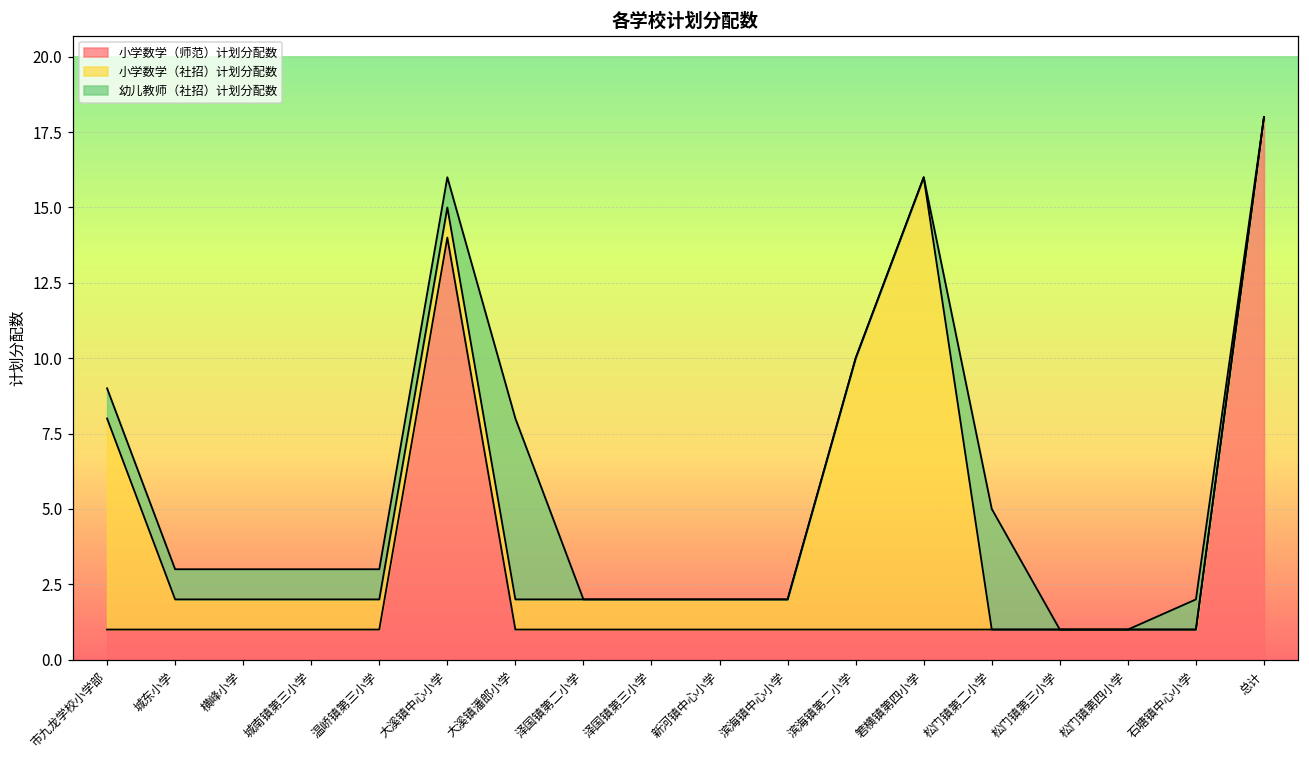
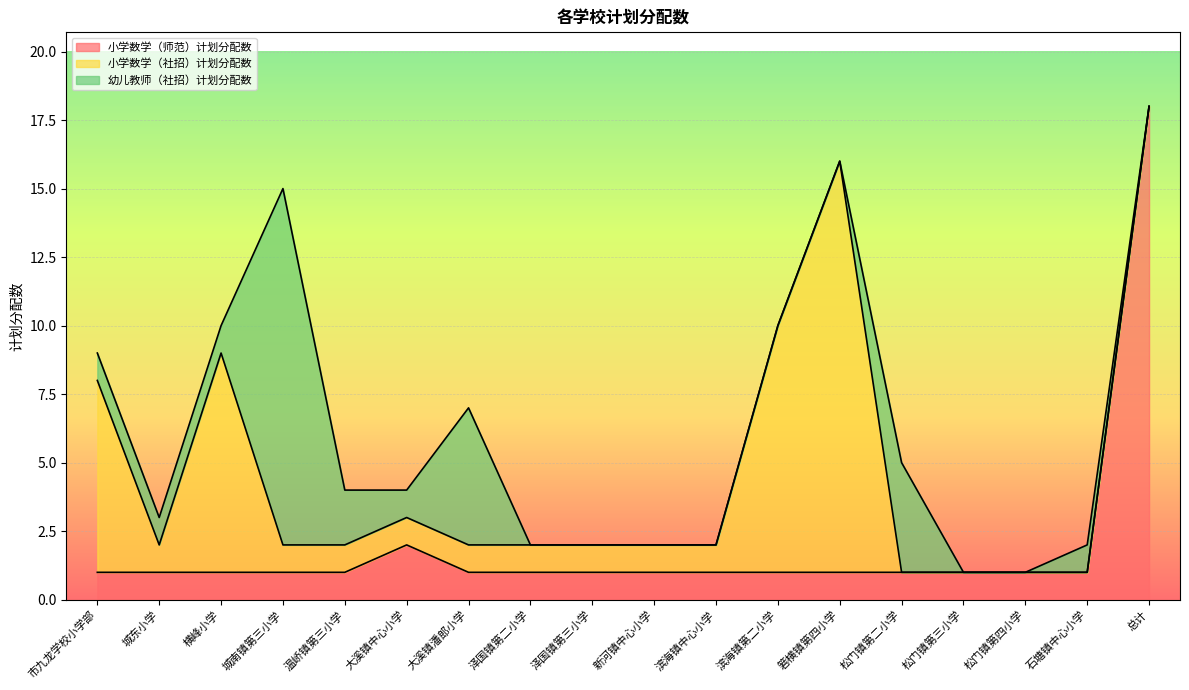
  {
    "小学数学（师范）计划分配数": {
      "市九龙学校小学部": 1,
      "城东小学": 1,
      "横峰小学": 1,
      "城南镇第三小学": 1,
      "温峤镇第三小学": 1,
-     "大溪镇中心小学": 14,
+     "大溪镇中心小学": 2,
      "大溪镇潘郎小学": 1,
      "泽国镇第二小学": 1,
      "泽国镇第三小学": 1,
      "新河镇中心小学": 1,
      "滨海镇中心小学": 1,
      "滨海镇第二小学": 1,
      "箬横镇第四小学": 1
    },
    "小学数学（社招）计划分配数": {
      "市九龙学校小学部": 7,
      "城东小学": 1,
-     "横峰小学": 1,
+     "横峰小学": 8,
      "城南镇第三小学": 1,
      "温峤镇第三小学": 1,
      "大溪镇中心小学": 1,
      "大溪镇潘郎小学": 1
    },
    "幼儿教师（社招）计划分配数": {
      "市九龙学校小学部": 1,
      "城东小学": 1,
      "横峰小学": 1,
-     "城南镇第三小学": 1,
-     "温峤镇第三小学": 1,
+     "城南镇第三小学": 13,
+     "温峤镇第三小学": 2,
      "大溪镇中心小学": 1,
-     "大溪镇潘郎小学": 6,
+     "大溪镇潘郎小学": 5,
      "松门镇第二小学": 4,
      "石塘镇中心小学": 1
    }
  }
